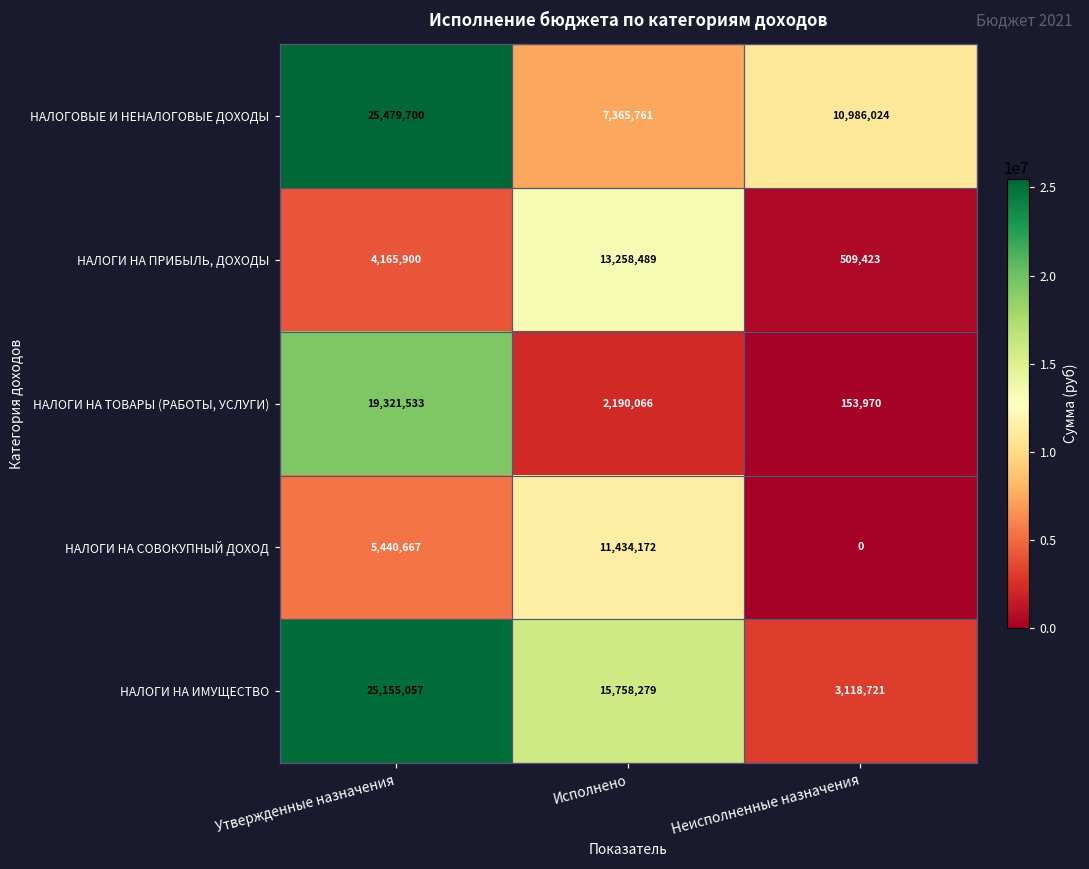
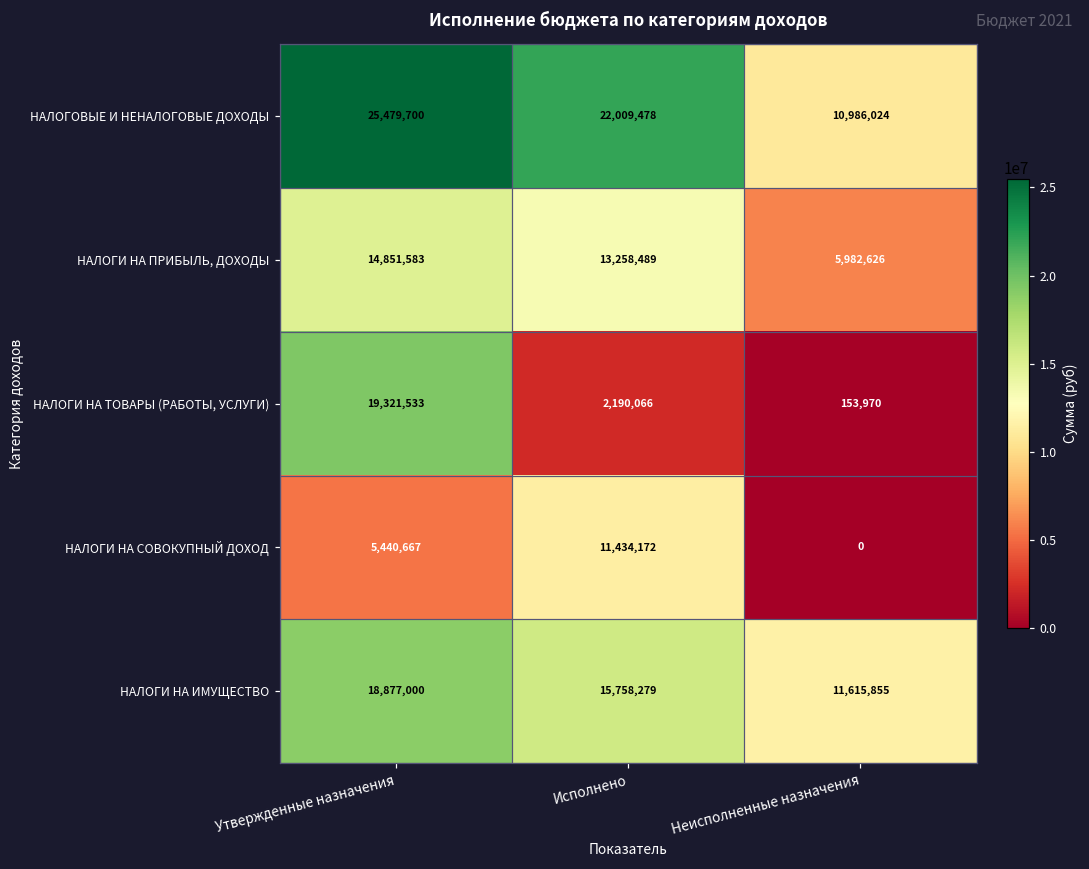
  {
    "НАЛОГОВЫЕ И НЕНАЛОГОВЫЕ ДОХОДЫ": {
      "Утвержденные назначения": "25,479,700",
-     "Исполнено": "7,365,761",
+     "Исполнено": "22,009,478",
      "Неисполненные назначения": "10,986,024"
    },
    "НАЛОГИ НА ПРИБЫЛЬ, ДОХОДЫ": {
-     "Утвержденные назначения": "4,165,900",
+     "Утвержденные назначения": "14,851,583",
      "Исполнено": "13,258,489",
-     "Неисполненные назначения": "509,423"
+     "Неисполненные назначения": "5,982,626"
    },
    "НАЛОГИ НА ТОВАРЫ (РАБОТЫ, УСЛУГИ)": {
      "Утвержденные назначения": "19,321,533",
      "Исполнено": "2,190,066",
      "Неисполненные назначения": "153,970"
    },
    "НАЛОГИ НА СОВОКУПНЫЙ ДОХОД": {
      "Утвержденные назначения": "5,440,667",
      "Исполнено": "11,434,172",
      "Неисполненные назначения": "0"
    },
    "НАЛОГИ НА ИМУЩЕСТВО": {
-     "Утвержденные назначения": "25,155,057",
+     "Утвержденные назначения": "18,877,000",
      "Исполнено": "15,758,279",
-     "Неисполненные назначения": "3,118,721"
+     "Неисполненные назначения": "11,615,855"
    }
  }
